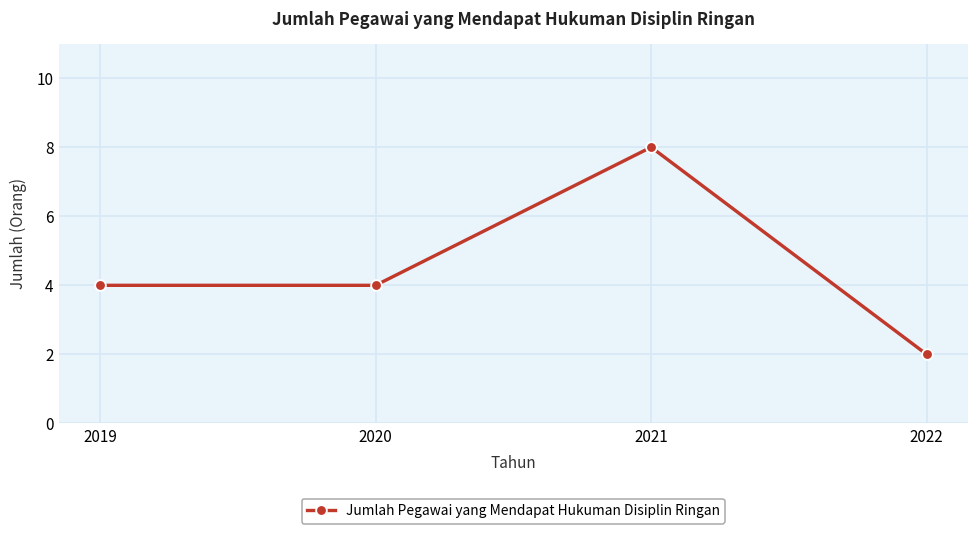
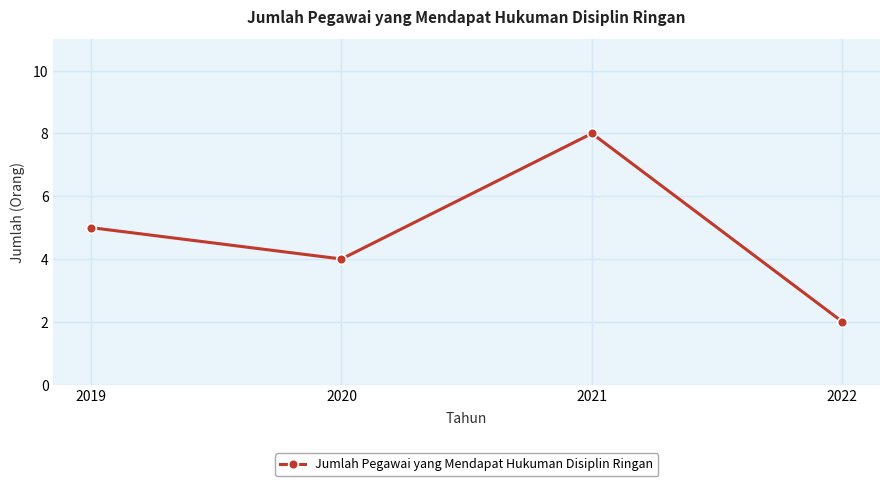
  {
-   "2019": 4,
+   "2019": 5,
    "2020": 4,
    "2021": 8,
    "2022": 2
  }
